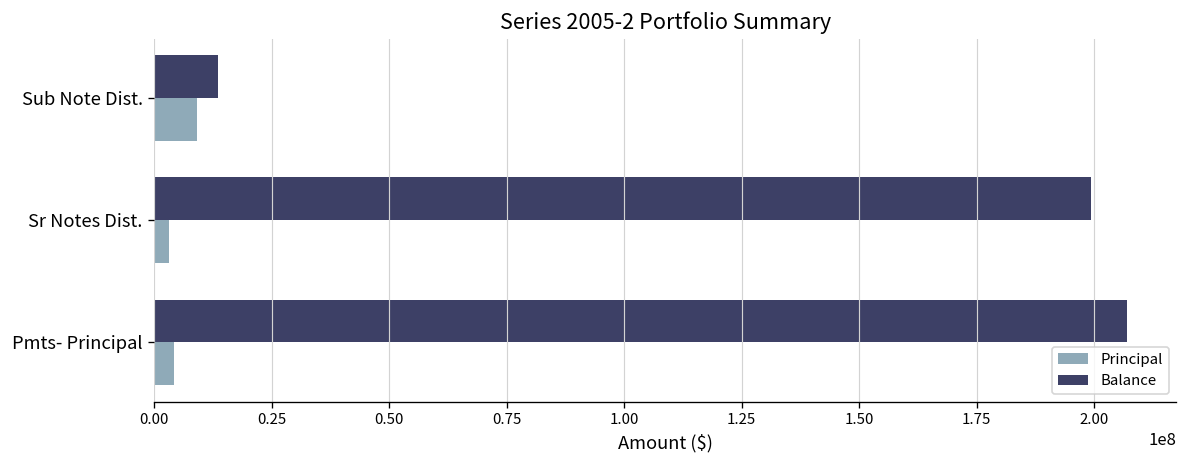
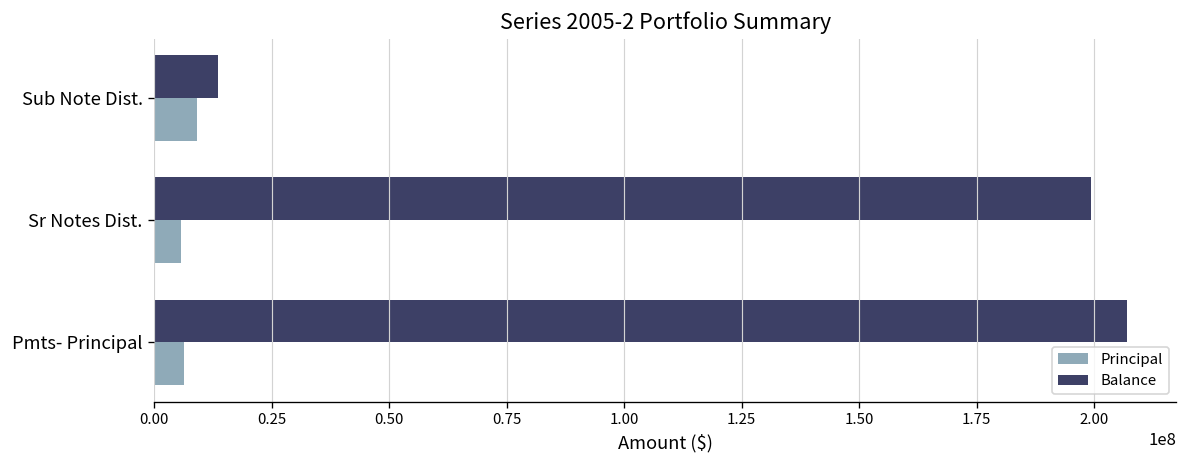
  {
    "Principal": {
      "Sub Note Dist.": 9000000,
-     "Sr Notes Dist.": 3000000,
-     "Pmts- Principal": 4000000
+     "Sr Notes Dist.": 6000000,
+     "Pmts- Principal": 6000000
    },
    "Balance": {
      "Sub Note Dist.": 14000000,
      "Sr Notes Dist.": 199000000,
      "Pmts- Principal": 207000000
    }
  }
